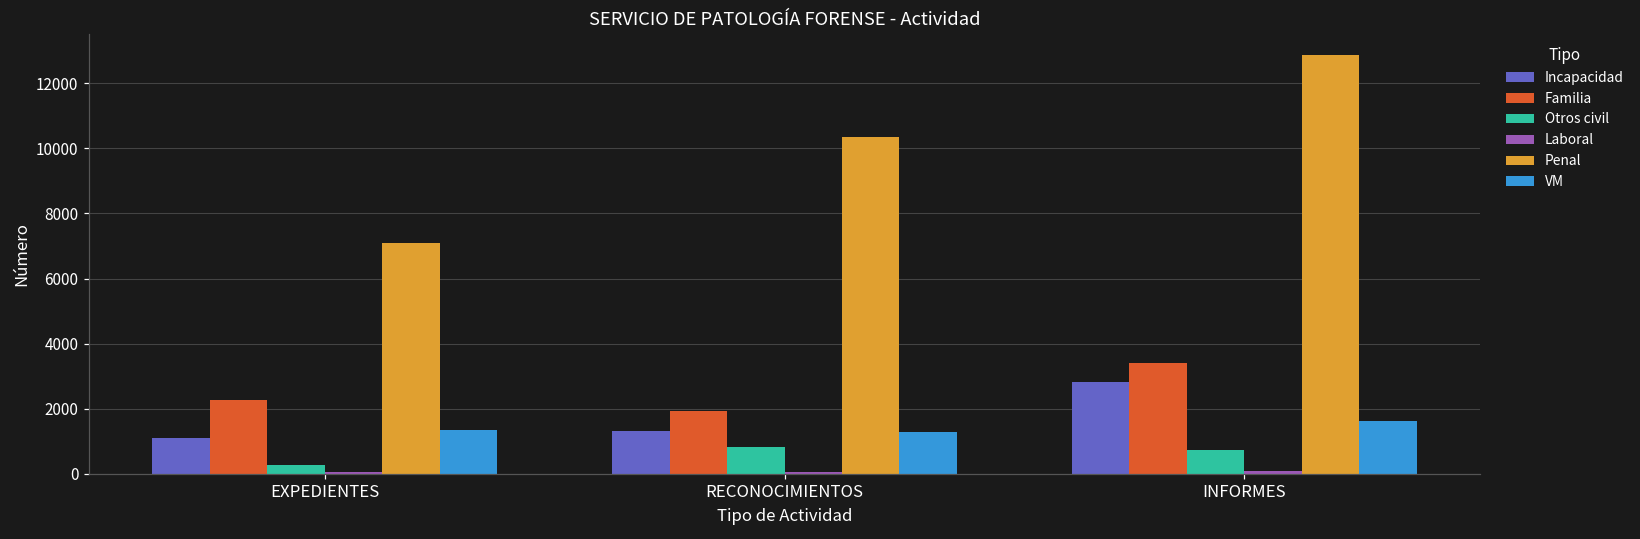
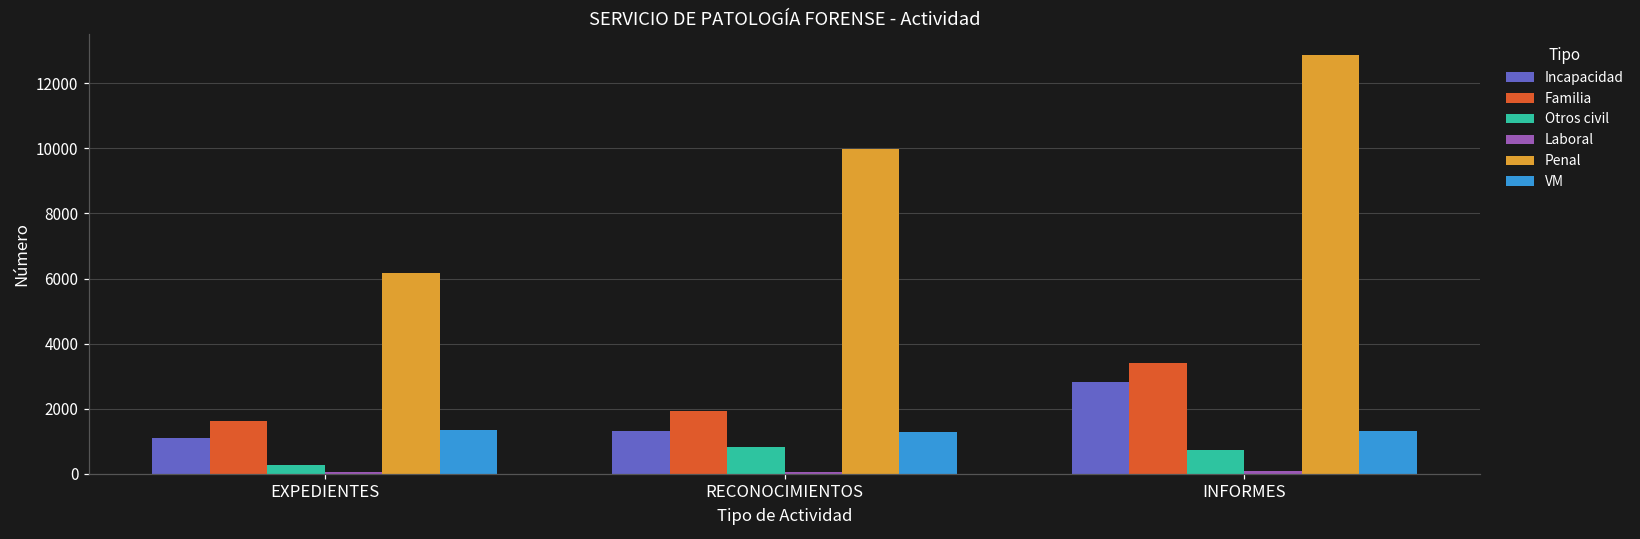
  {
    "Familia": {
-     "EXPEDIENTES": 2300,
+     "EXPEDIENTES": 1600,
      "RECONOCIMIENTOS": 1900,
      "INFORMES": 3400
    },
    "Otros civil": {
      "EXPEDIENTES": 300,
      "RECONOCIMIENTOS": 800,
      "INFORMES": 700
    },
    "Penal": {
-     "EXPEDIENTES": 7100,
-     "RECONOCIMIENTOS": 10300,
+     "EXPEDIENTES": 6200,
+     "RECONOCIMIENTOS": 10000,
      "INFORMES": 12900
    },
    "VM": {
      "EXPEDIENTES": 1400,
      "RECONOCIMIENTOS": 1300,
-     "INFORMES": 1600
+     "INFORMES": 1300
    }
  }
